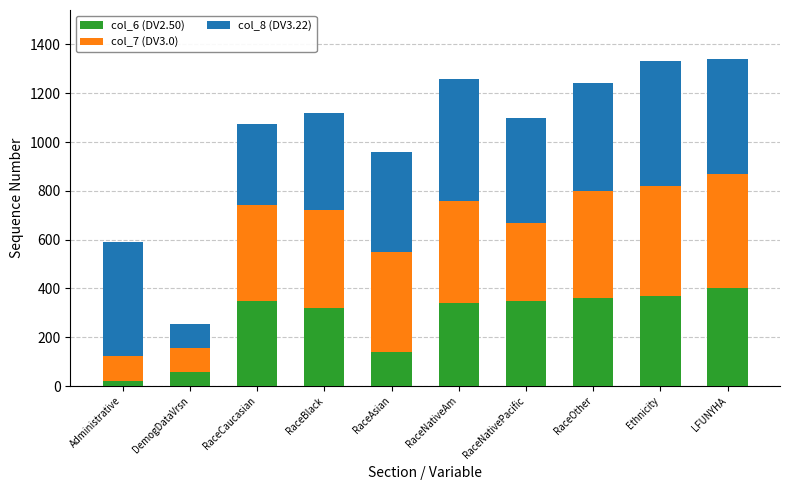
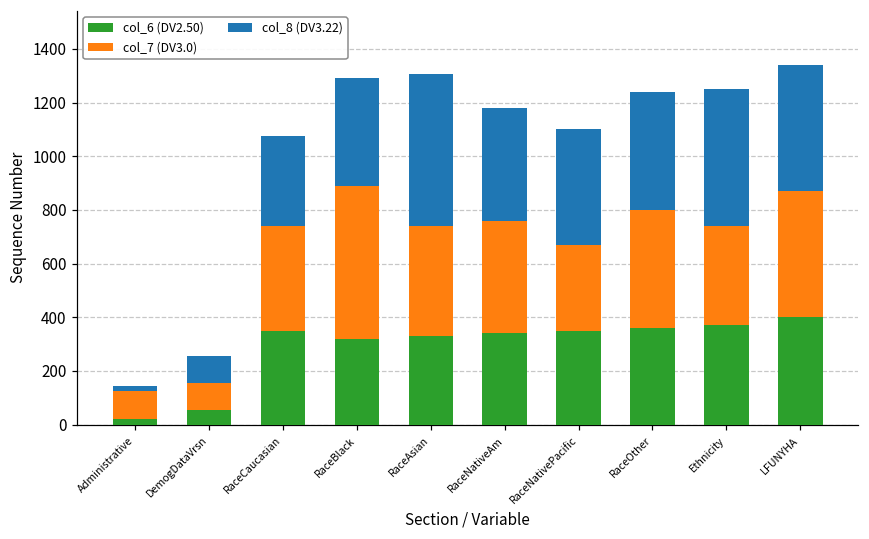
  {
    "col_6 (DV2.50)": {
      "Administrative": 20,
      "DemogDataVrsn": 60,
      "RaceCaucasian": 350,
      "RaceBlack": 320,
-     "RaceAsian": 140,
+     "RaceAsian": 330,
      "RaceNativeAm": 340,
      "RaceNativePacific": 350,
      "RaceOther": 360,
      "Ethnicity": 370,
      "LFUNYHA": 400
    },
    "col_7 (DV3.0)": {
      "Administrative": 110,
      "DemogDataVrsn": 100,
      "RaceCaucasian": 390,
-     "RaceBlack": 400,
+     "RaceBlack": 570,
      "RaceAsian": 410,
      "RaceNativeAm": 420,
      "RaceNativePacific": 320,
      "RaceOther": 440,
-     "Ethnicity": 450,
+     "Ethnicity": 370,
      "LFUNYHA": 470
    },
    "col_8 (DV3.22)": {
-     "Administrative": 470,
+     "Administrative": 20,
      "DemogDataVrsn": 100,
      "RaceCaucasian": 330,
      "RaceBlack": 400,
-     "RaceAsian": 410,
-     "RaceNativeAm": 500,
+     "RaceAsian": 570,
+     "RaceNativeAm": 420,
      "RaceNativePacific": 430,
      "RaceOther": 440,
      "Ethnicity": 510,
      "LFUNYHA": 470
    }
  }
